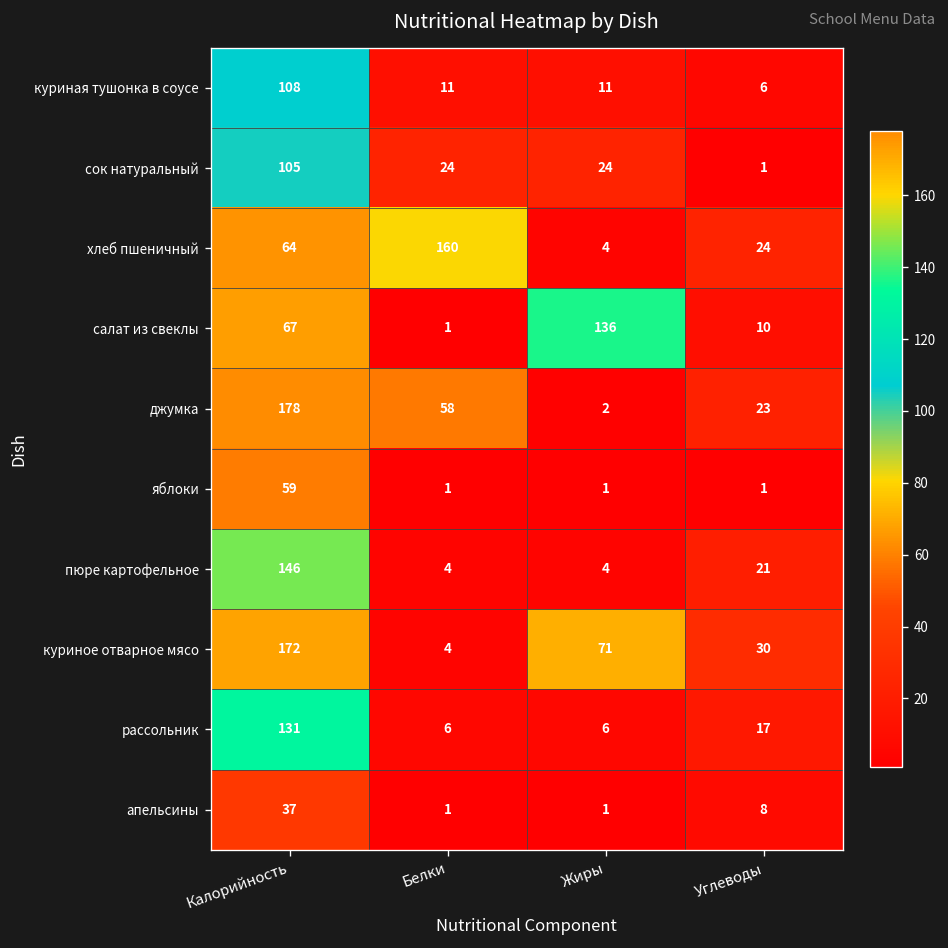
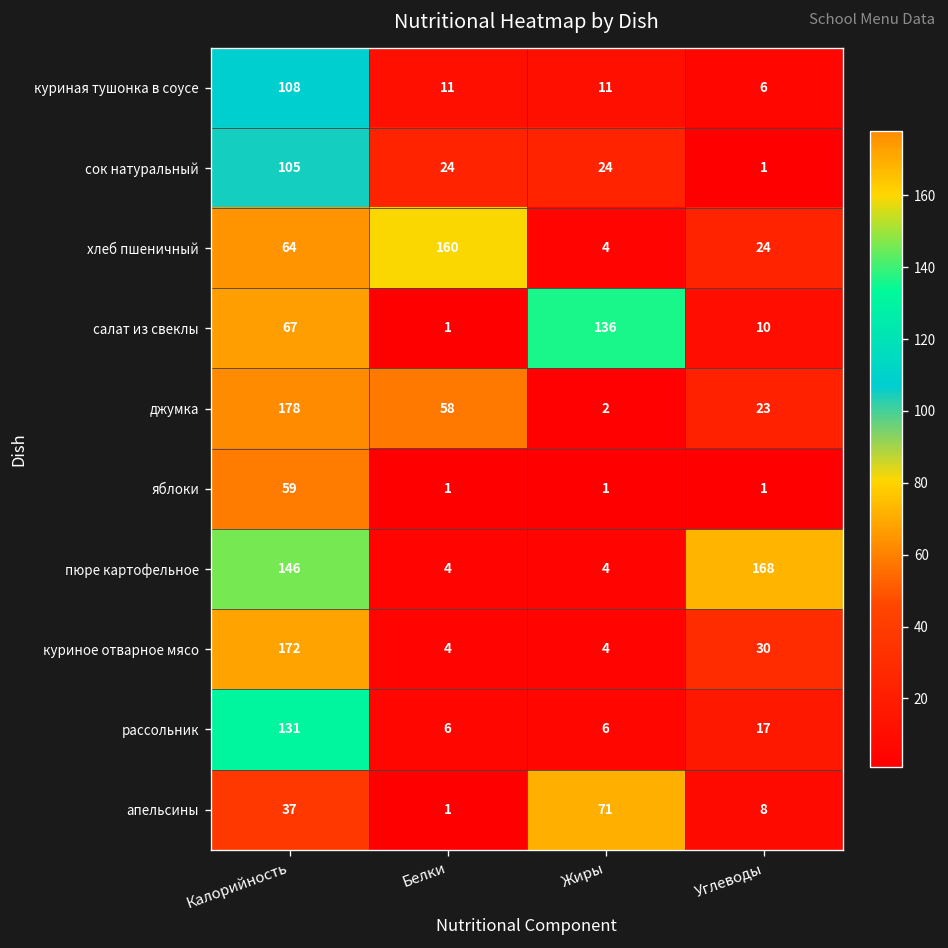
  {
    "куриная тушонка в соусе": {
      "Калорийность": 108,
      "Белки": 11,
      "Жиры": 11,
      "Углеводы": 6
    },
    "сок натуральный": {
      "Калорийность": 105,
      "Белки": 24,
      "Жиры": 24,
      "Углеводы": 1
    },
    "хлеб пшеничный": {
      "Калорийность": 64,
      "Белки": 160,
      "Жиры": 4,
      "Углеводы": 24
    },
    "салат из свеклы": {
      "Калорийность": 67,
      "Белки": 1,
      "Жиры": 136,
      "Углеводы": 10
    },
    "джумка": {
      "Калорийность": 178,
      "Белки": 58,
      "Жиры": 2,
      "Углеводы": 23
    },
    "яблоки": {
      "Калорийность": 59,
      "Белки": 1,
      "Жиры": 1,
      "Углеводы": 1
    },
    "пюре картофельное": {
      "Калорийность": 146,
      "Белки": 4,
      "Жиры": 4,
-     "Углеводы": 21
+     "Углеводы": 168
    },
    "куриное отварное мясо": {
      "Калорийность": 172,
      "Белки": 4,
-     "Жиры": 71,
+     "Жиры": 4,
      "Углеводы": 30
    },
    "рассольник": {
      "Калорийность": 131,
      "Белки": 6,
      "Жиры": 6,
      "Углеводы": 17
    },
    "апельсины": {
      "Калорийность": 37,
      "Белки": 1,
-     "Жиры": 1,
+     "Жиры": 71,
      "Углеводы": 8
    }
  }
